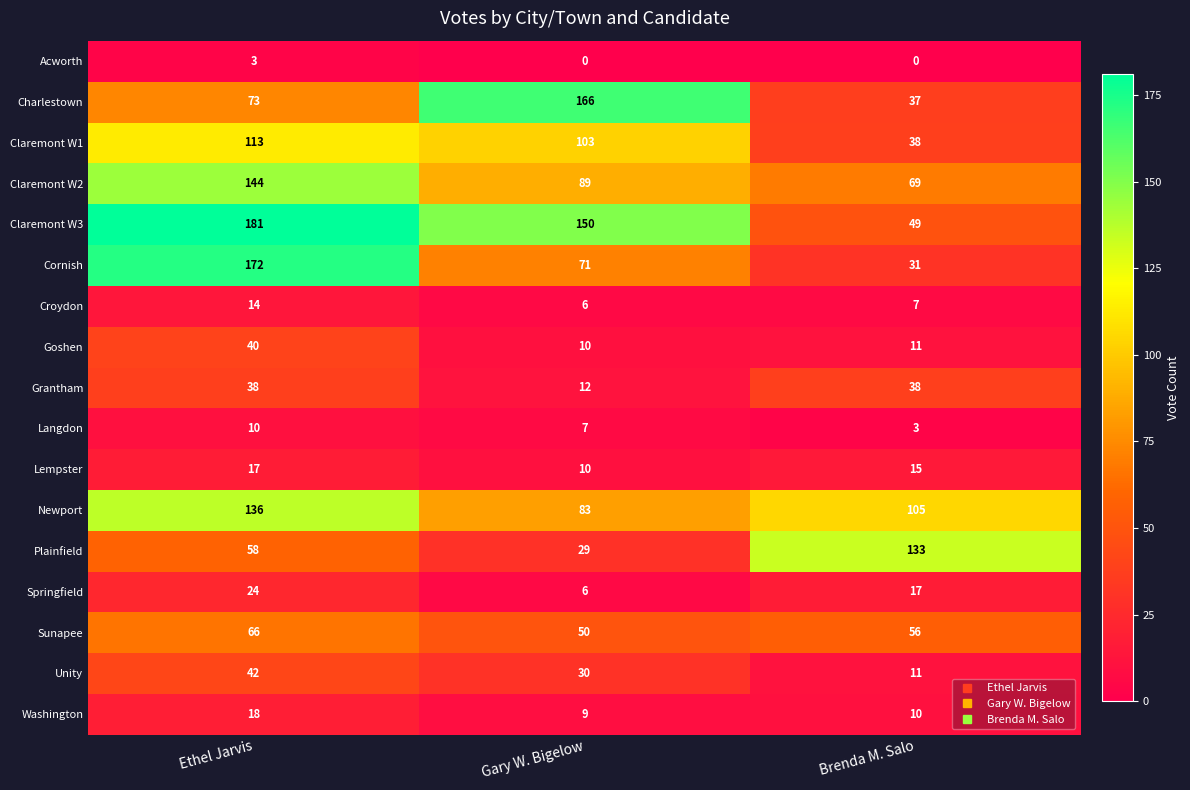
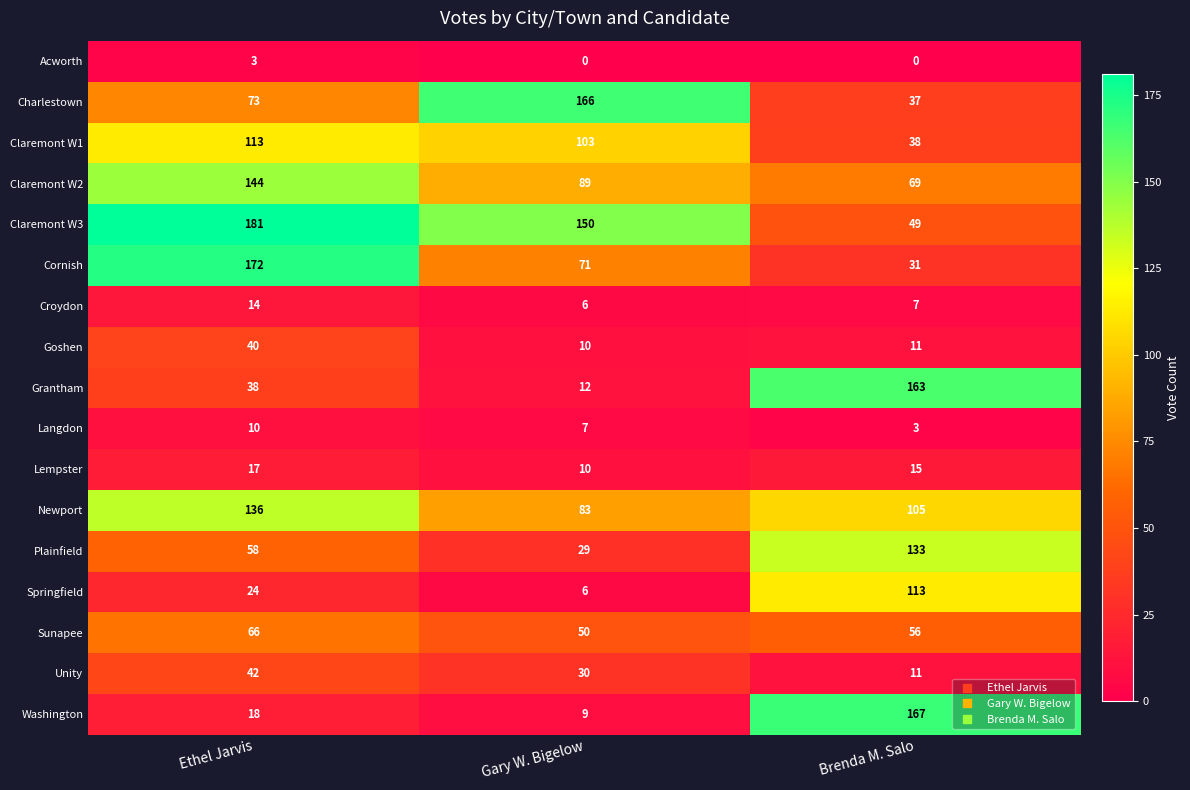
  {
    "Acworth": {
      "Ethel Jarvis": 3,
      "Gary W. Bigelow": 0,
      "Brenda M. Salo": 0
    },
    "Charlestown": {
      "Ethel Jarvis": 73,
      "Gary W. Bigelow": 166,
      "Brenda M. Salo": 37
    },
    "Claremont W1": {
      "Ethel Jarvis": 113,
      "Gary W. Bigelow": 103,
      "Brenda M. Salo": 38
    },
    "Claremont W2": {
      "Ethel Jarvis": 144,
      "Gary W. Bigelow": 89,
      "Brenda M. Salo": 69
    },
    "Claremont W3": {
      "Ethel Jarvis": 181,
      "Gary W. Bigelow": 150,
      "Brenda M. Salo": 49
    },
    "Cornish": {
      "Ethel Jarvis": 172,
      "Gary W. Bigelow": 71,
      "Brenda M. Salo": 31
    },
    "Croydon": {
      "Ethel Jarvis": 14,
      "Gary W. Bigelow": 6,
      "Brenda M. Salo": 7
    },
    "Goshen": {
      "Ethel Jarvis": 40,
      "Gary W. Bigelow": 10,
      "Brenda M. Salo": 11
    },
    "Grantham": {
      "Ethel Jarvis": 38,
      "Gary W. Bigelow": 12,
-     "Brenda M. Salo": 38
+     "Brenda M. Salo": 163
    },
    "Langdon": {
      "Ethel Jarvis": 10,
      "Gary W. Bigelow": 7,
      "Brenda M. Salo": 3
    },
    "Lempster": {
      "Ethel Jarvis": 17,
      "Gary W. Bigelow": 10,
      "Brenda M. Salo": 15
    },
    "Newport": {
      "Ethel Jarvis": 136,
      "Gary W. Bigelow": 83,
      "Brenda M. Salo": 105
    },
    "Plainfield": {
      "Ethel Jarvis": 58,
      "Gary W. Bigelow": 29,
      "Brenda M. Salo": 133
    },
    "Springfield": {
      "Ethel Jarvis": 24,
      "Gary W. Bigelow": 6,
-     "Brenda M. Salo": 17
+     "Brenda M. Salo": 113
    },
    "Sunapee": {
      "Ethel Jarvis": 66,
      "Gary W. Bigelow": 50,
      "Brenda M. Salo": 56
    },
    "Unity": {
      "Ethel Jarvis": 42,
      "Gary W. Bigelow": 30,
      "Brenda M. Salo": 11
    },
    "Washington": {
      "Ethel Jarvis": 18,
      "Gary W. Bigelow": 9,
-     "Brenda M. Salo": 10
+     "Brenda M. Salo": 167
    }
  }
